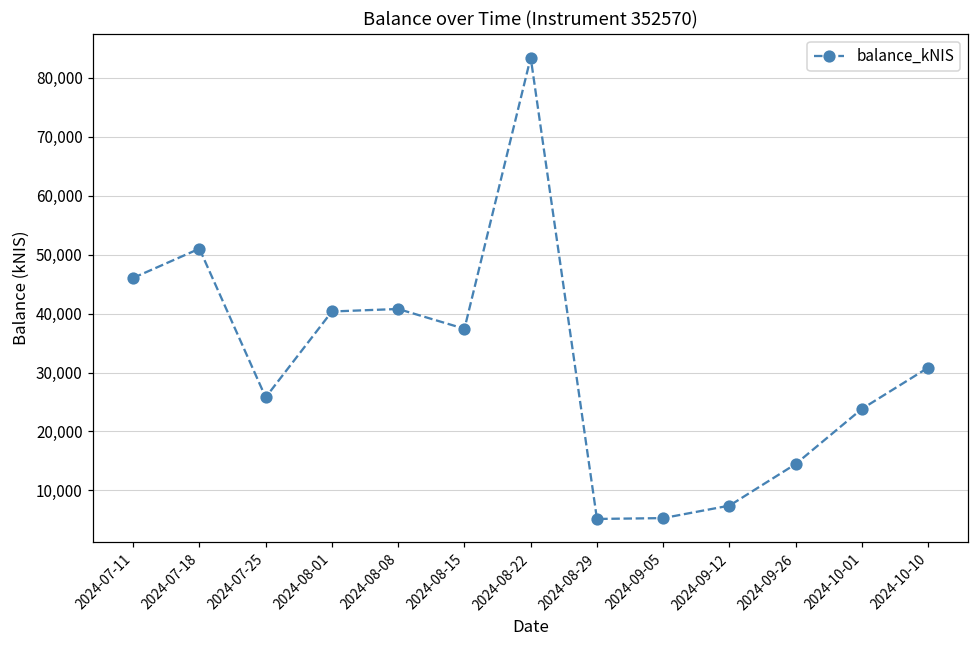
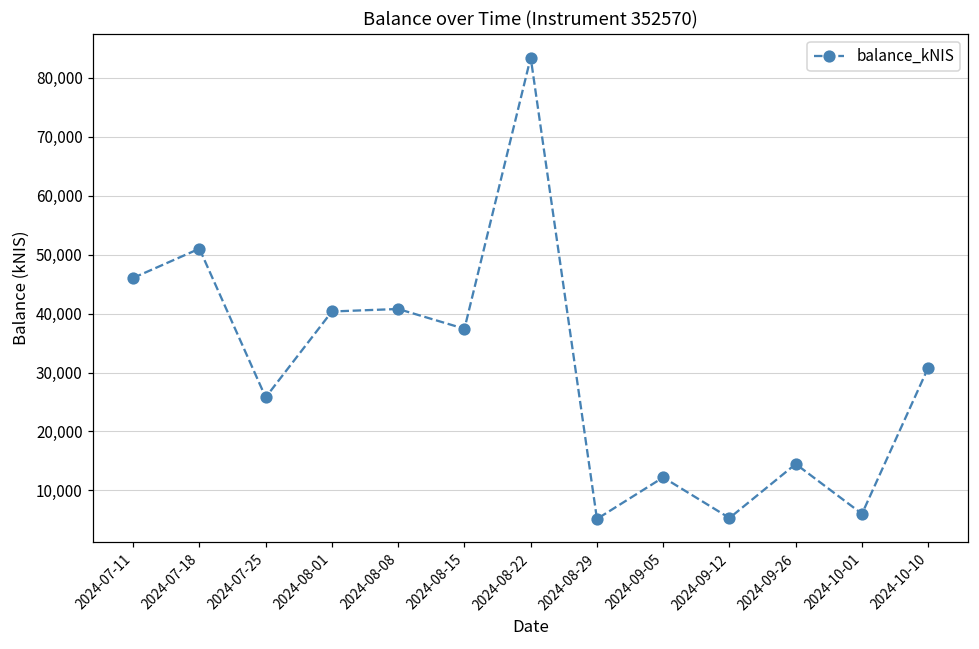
  {
    "2024-07-11": "46,000",
    "2024-07-18": "51,000",
    "2024-07-25": "26,000",
    "2024-08-01": "40,000",
    "2024-08-08": "41,000",
    "2024-08-15": "37,000",
    "2024-08-22": "83,000",
    "2024-08-29": "5,000",
-   "2024-09-05": "5,000",
-   "2024-09-12": "7,000",
+   "2024-09-05": "12,000",
+   "2024-09-12": "5,000",
    "2024-09-26": "14,000",
-   "2024-10-01": "24,000",
+   "2024-10-01": "6,000",
    "2024-10-10": "31,000"
  }
